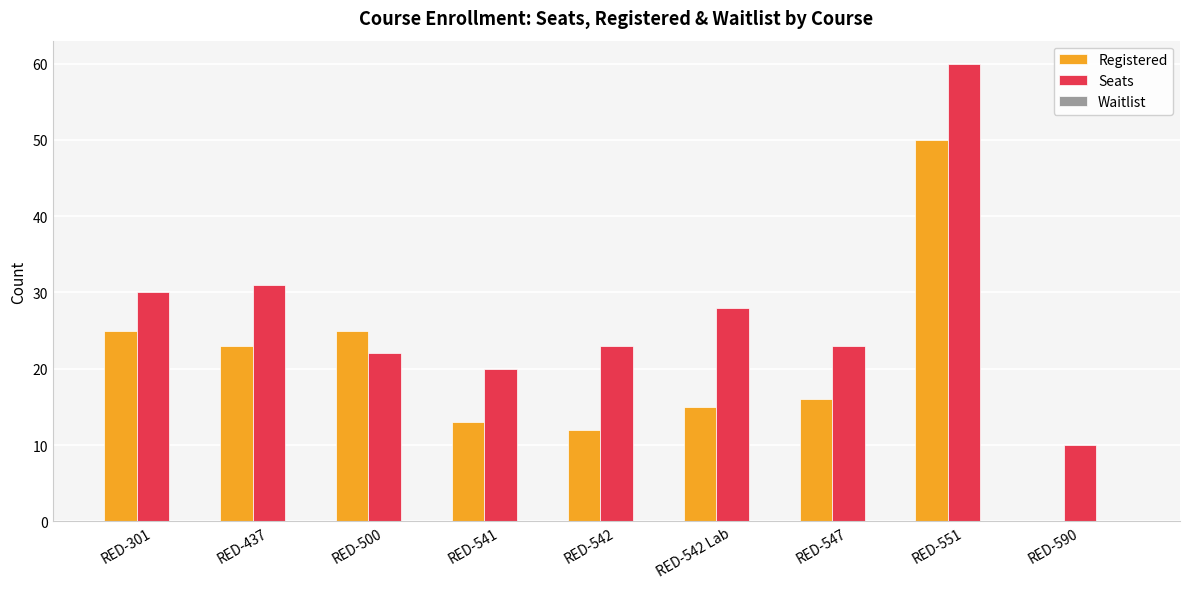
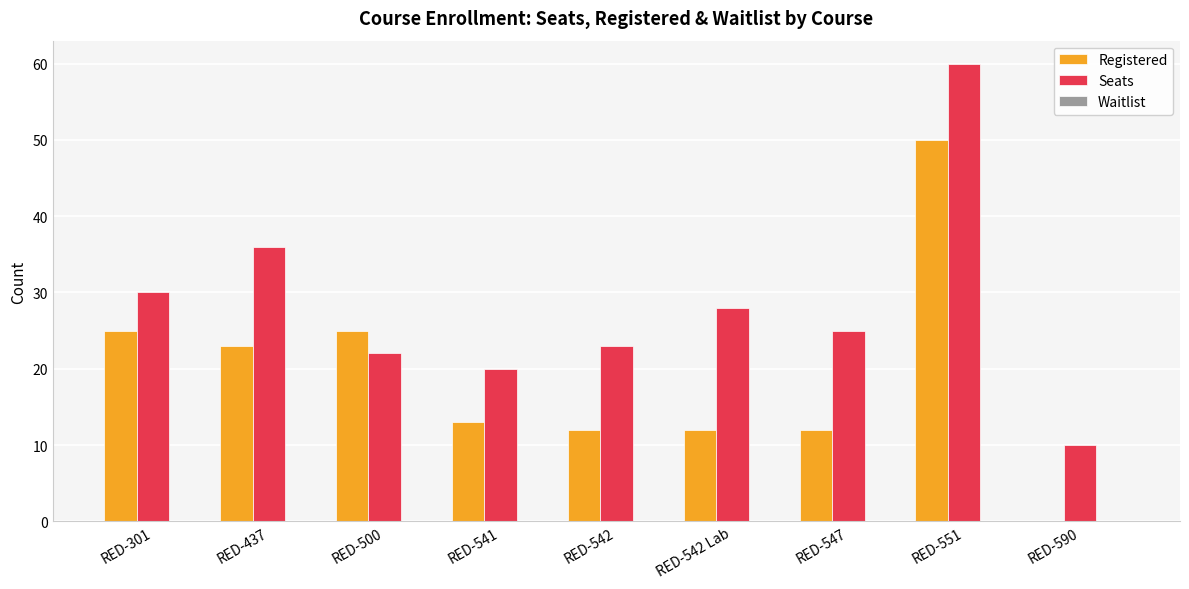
  {
    "Registered": {
      "RED-301": 25,
      "RED-437": 23,
      "RED-500": 25,
      "RED-541": 13,
      "RED-542": 12,
-     "RED-542 Lab": 15,
-     "RED-547": 16,
+     "RED-542 Lab": 12,
+     "RED-547": 12,
      "RED-551": 50,
      "RED-590": 0
    },
    "Seats": {
      "RED-301": 30,
-     "RED-437": 31,
+     "RED-437": 36,
      "RED-500": 22,
      "RED-541": 20,
      "RED-542": 23,
      "RED-542 Lab": 28,
-     "RED-547": 23,
+     "RED-547": 25,
      "RED-551": 60,
      "RED-590": 10
    },
    "Waitlist": {
      "RED-301": 0,
      "RED-437": 0,
      "RED-500": 0,
      "RED-541": 0,
      "RED-542": 0,
      "RED-542 Lab": 0,
      "RED-547": 0,
      "RED-551": 0,
      "RED-590": 0
    }
  }
